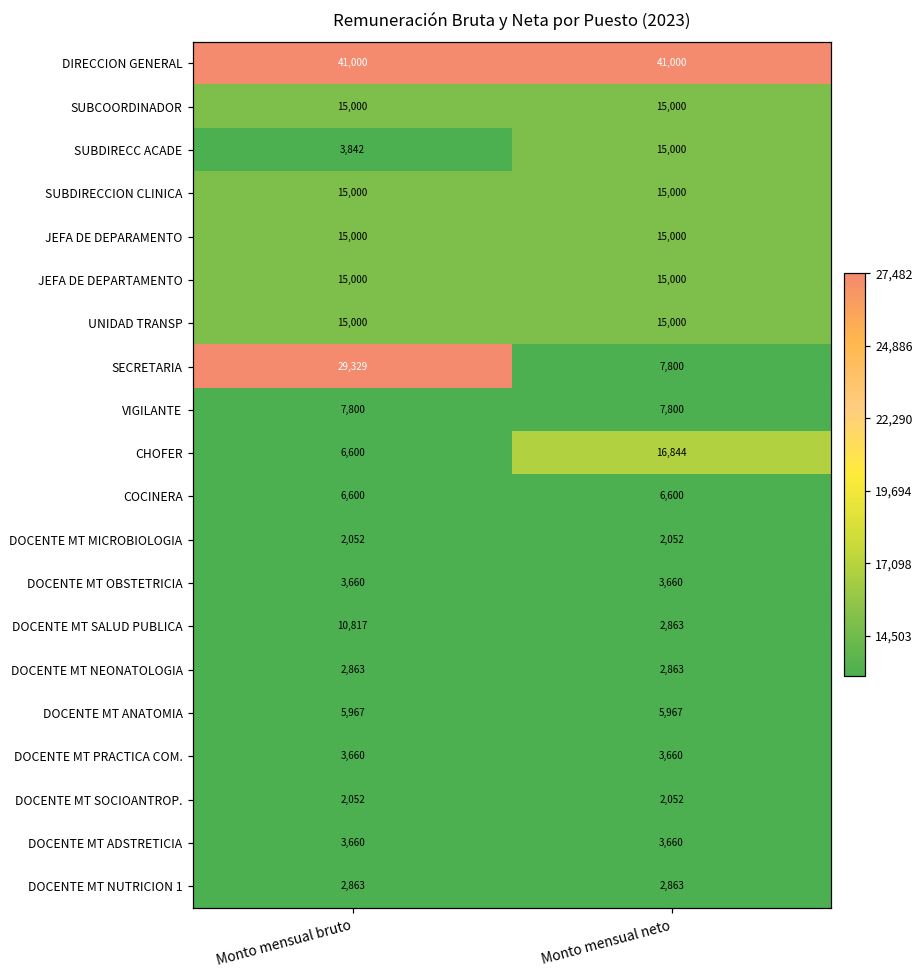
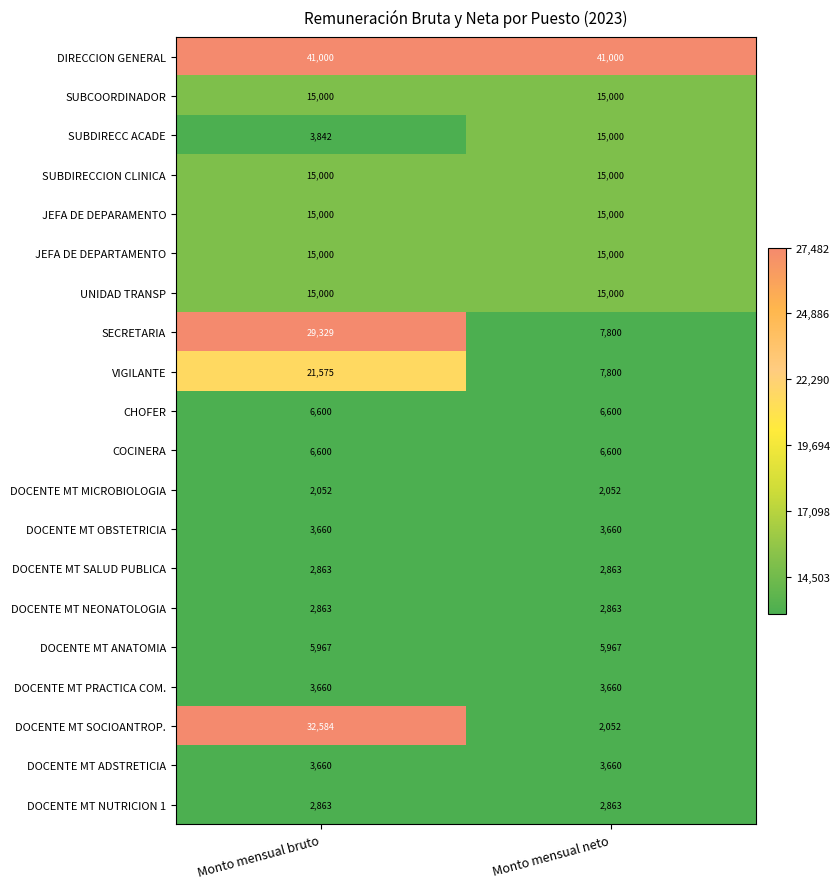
  {
    "DIRECCION GENERAL": {
      "Monto mensual bruto": "41,000",
      "Monto mensual neto": "41,000"
    },
    "SUBCOORDINADOR": {
      "Monto mensual bruto": "15,000",
      "Monto mensual neto": "15,000"
    },
    "SUBDIRECC ACADE": {
      "Monto mensual bruto": "3,842",
      "Monto mensual neto": "15,000"
    },
    "SUBDIRECCION CLINICA": {
      "Monto mensual bruto": "15,000",
      "Monto mensual neto": "15,000"
    },
    "JEFA DE DEPARAMENTO": {
      "Monto mensual bruto": "15,000",
      "Monto mensual neto": "15,000"
    },
    "JEFA DE DEPARTAMENTO": {
      "Monto mensual bruto": "15,000",
      "Monto mensual neto": "15,000"
    },
    "UNIDAD TRANSP": {
      "Monto mensual bruto": "15,000",
      "Monto mensual neto": "15,000"
    },
    "SECRETARIA": {
      "Monto mensual bruto": "29,329",
      "Monto mensual neto": "7,800"
    },
    "VIGILANTE": {
-     "Monto mensual bruto": "7,800",
+     "Monto mensual bruto": "21,575",
      "Monto mensual neto": "7,800"
    },
    "CHOFER": {
      "Monto mensual bruto": "6,600",
-     "Monto mensual neto": "16,844"
+     "Monto mensual neto": "6,600"
    },
    "COCINERA": {
      "Monto mensual bruto": "6,600",
      "Monto mensual neto": "6,600"
    },
    "DOCENTE MT MICROBIOLOGIA": {
      "Monto mensual bruto": "2,052",
      "Monto mensual neto": "2,052"
    },
    "DOCENTE MT OBSTETRICIA": {
      "Monto mensual bruto": "3,660",
      "Monto mensual neto": "3,660"
    },
    "DOCENTE MT SALUD PUBLICA": {
-     "Monto mensual bruto": "10,817",
+     "Monto mensual bruto": "2,863",
      "Monto mensual neto": "2,863"
    },
    "DOCENTE MT NEONATOLOGIA": {
      "Monto mensual bruto": "2,863",
      "Monto mensual neto": "2,863"
    },
    "DOCENTE MT ANATOMIA": {
      "Monto mensual bruto": "5,967",
      "Monto mensual neto": "5,967"
    },
    "DOCENTE MT PRACTICA COM.": {
      "Monto mensual bruto": "3,660",
      "Monto mensual neto": "3,660"
    },
    "DOCENTE MT SOCIOANTROP.": {
-     "Monto mensual bruto": "2,052",
+     "Monto mensual bruto": "32,584",
      "Monto mensual neto": "2,052"
    },
    "DOCENTE MT ADSTRETICIA": {
      "Monto mensual bruto": "3,660",
      "Monto mensual neto": "3,660"
    },
    "DOCENTE MT NUTRICION 1": {
      "Monto mensual bruto": "2,863",
      "Monto mensual neto": "2,863"
    }
  }
